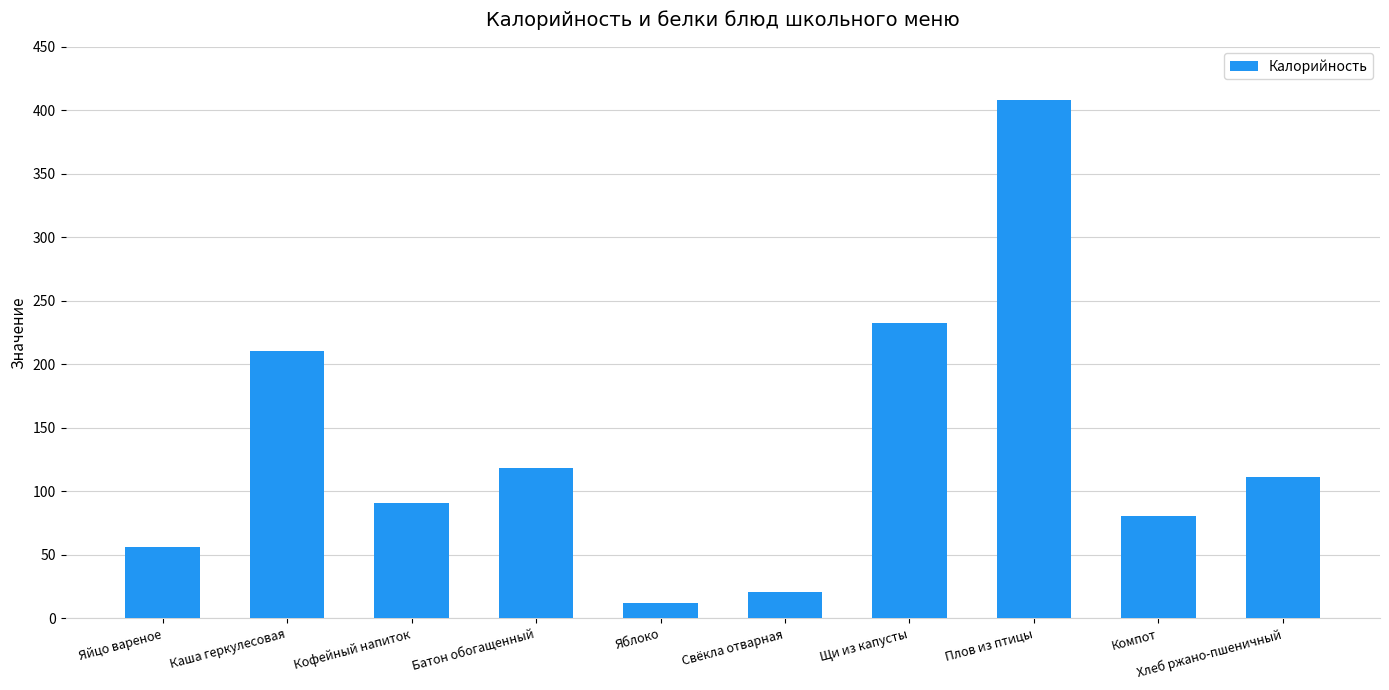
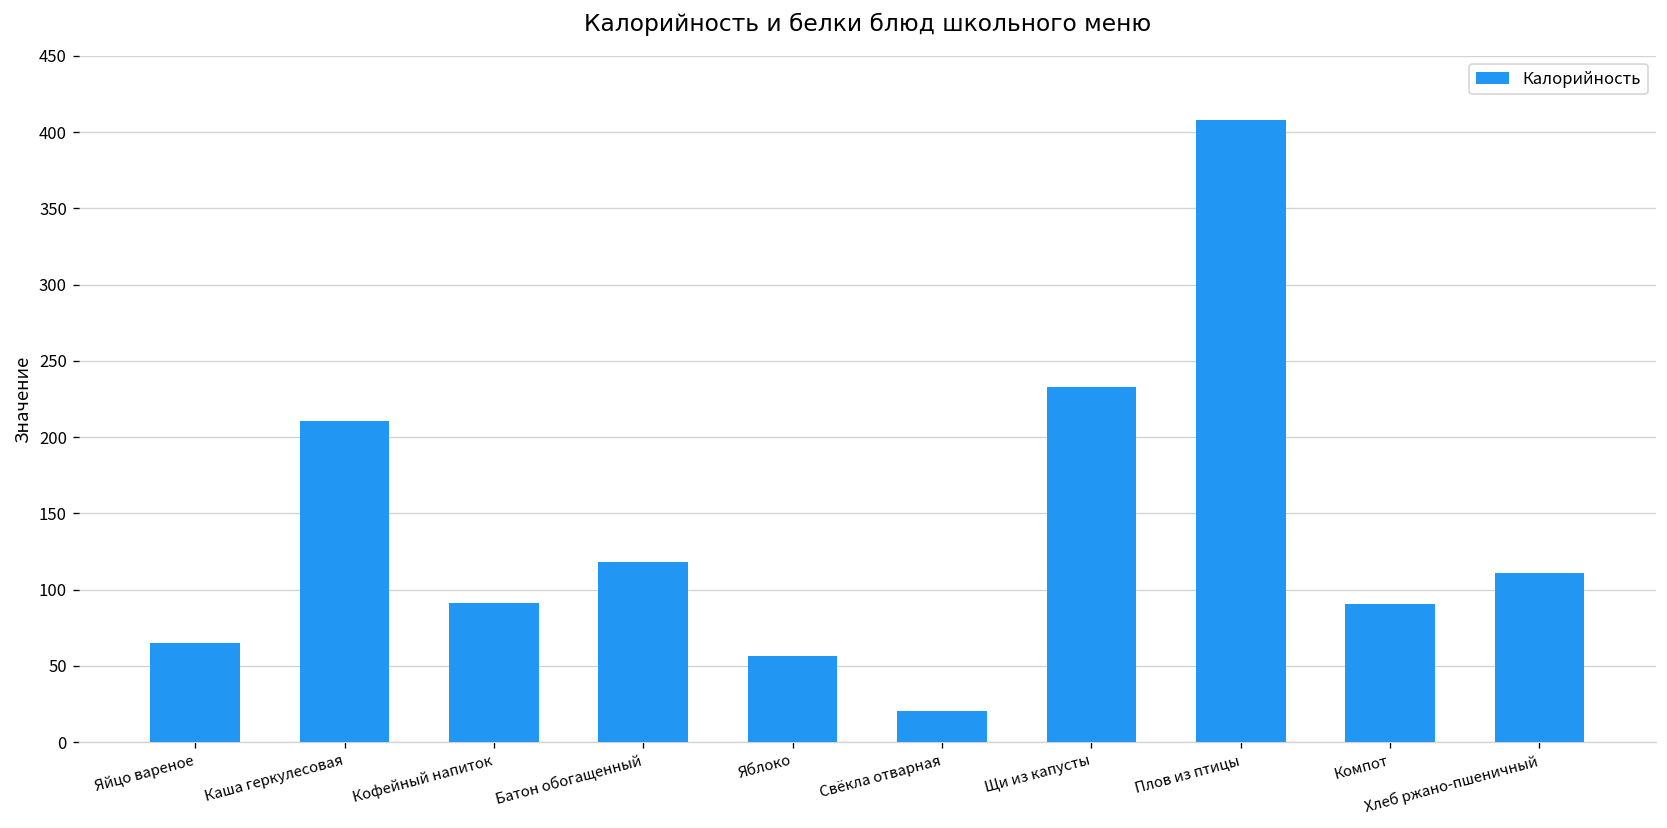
  {
-   "Яйцо вареное": 57,
+   "Яйцо вареное": 65,
    "Каша геркулесовая": 210,
    "Кофейный напиток": 91,
    "Батон обогащенный": 118,
-   "Яблоко": 12,
+   "Яблоко": 56,
    "Свёкла отварная": 21,
    "Щи из капусты": 233,
    "Плов из птицы": 408,
-   "Компот": 81,
+   "Компот": 91,
    "Хлеб ржано-пшеничный": 111
  }
